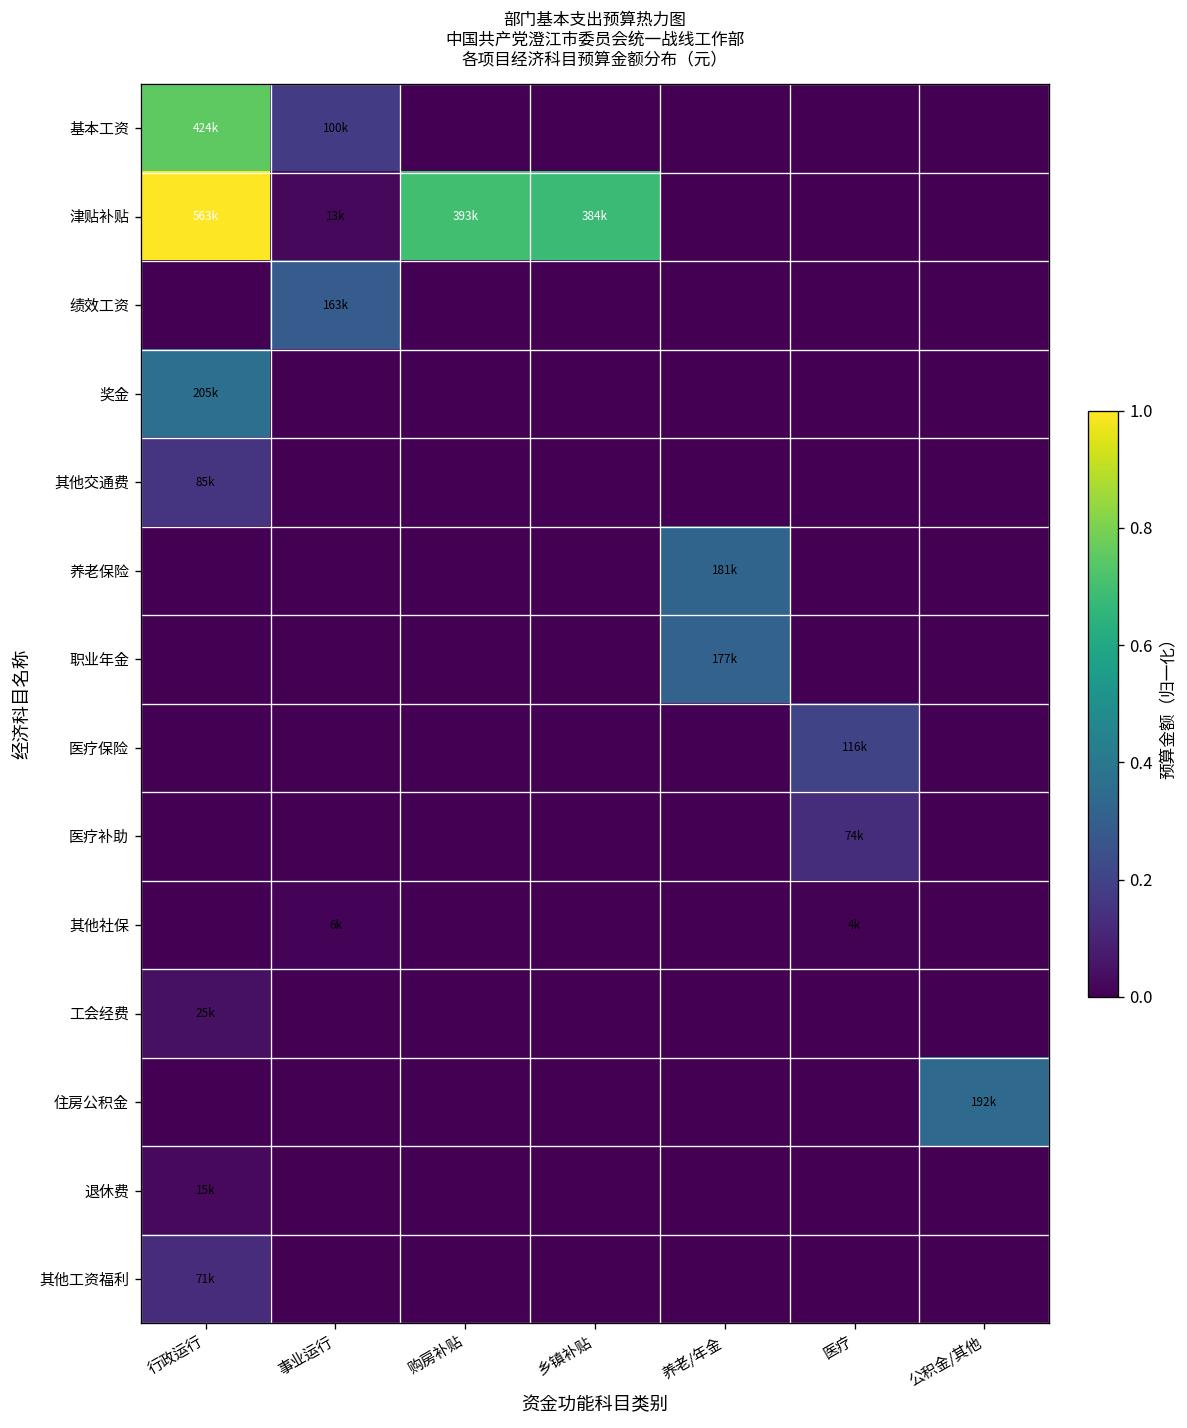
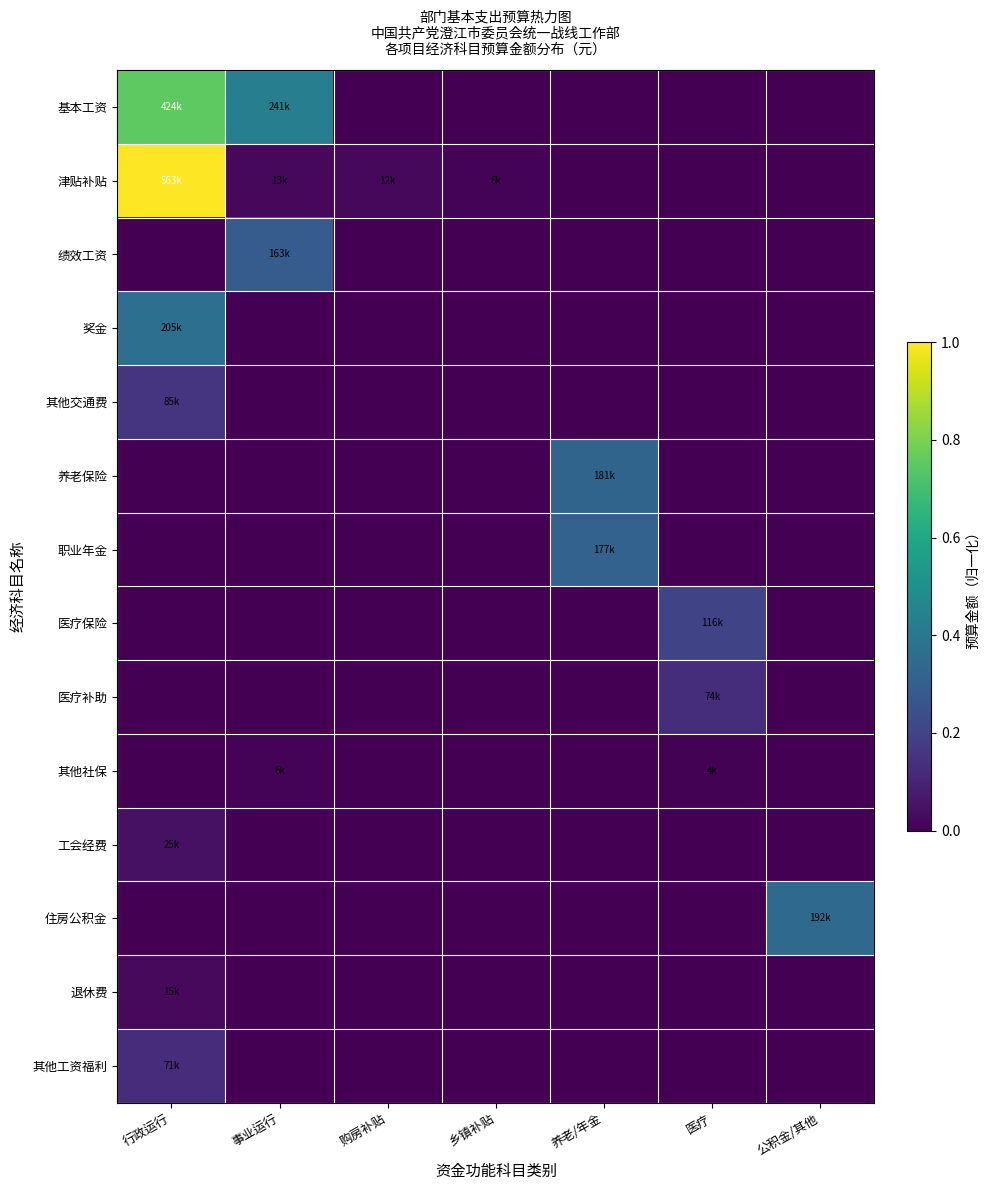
  {
    "基本工资": {
      "行政运行": "424k",
-     "事业运行": "100k"
+     "事业运行": "241k"
    },
    "津贴补贴": {
      "行政运行": "563k",
      "事业运行": "13k",
-     "购房补贴": "393k",
-     "乡镇补贴": "384k"
+     "购房补贴": "12k",
+     "乡镇补贴": "6k"
    },
    "绩效工资": {
      "事业运行": "163k"
    },
    "奖金": {
      "行政运行": "205k"
    },
    "其他交通费": {
      "行政运行": "85k"
    },
    "养老保险": {
      "养老/年金": "181k"
    },
    "职业年金": {
      "养老/年金": "177k"
    },
    "医疗保险": {
      "医疗": "116k"
    },
    "医疗补助": {
      "医疗": "74k"
    },
    "其他社保": {
      "事业运行": "6k",
      "医疗": "4k"
    },
    "工会经费": {
      "行政运行": "25k"
    },
    "住房公积金": {
      "公积金/其他": "192k"
    },
    "退休费": {
      "行政运行": "15k"
    },
    "其他工资福利": {
      "行政运行": "71k"
    }
  }
